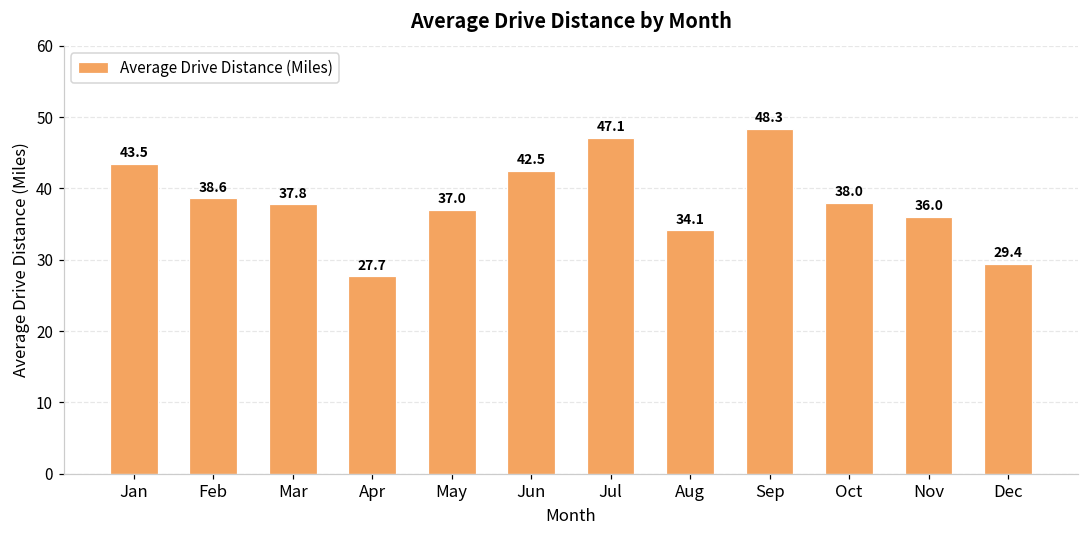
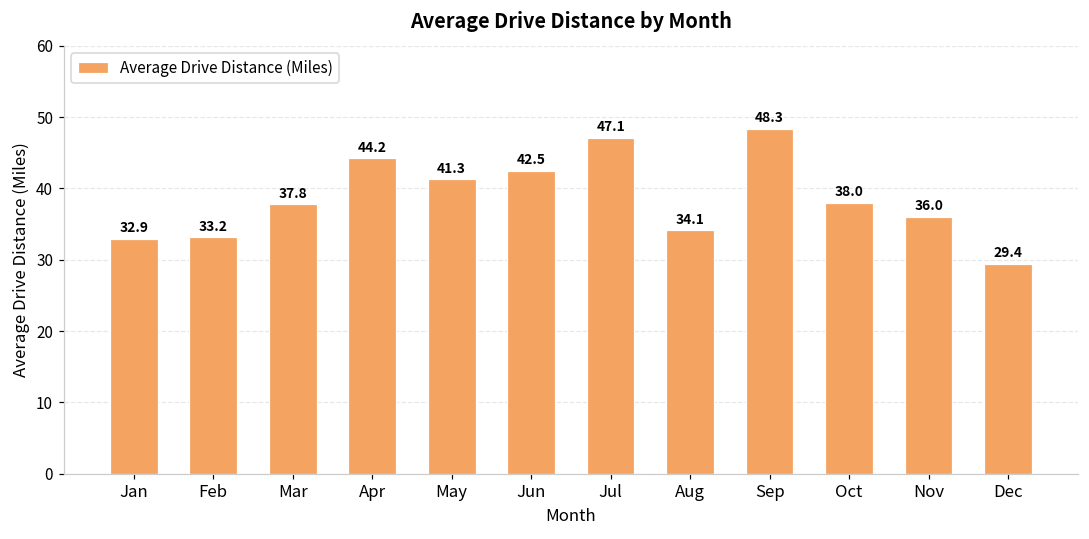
  {
-   "Jan": 43.5,
-   "Feb": 38.6,
+   "Jan": 32.9,
+   "Feb": 33.2,
    "Mar": 37.8,
-   "Apr": 27.7,
-   "May": 37.0,
+   "Apr": 44.2,
+   "May": 41.3,
    "Jun": 42.5,
    "Jul": 47.1,
    "Aug": 34.1,
    "Sep": 48.3,
    "Oct": 38.0,
    "Nov": 36.0,
    "Dec": 29.4
  }
